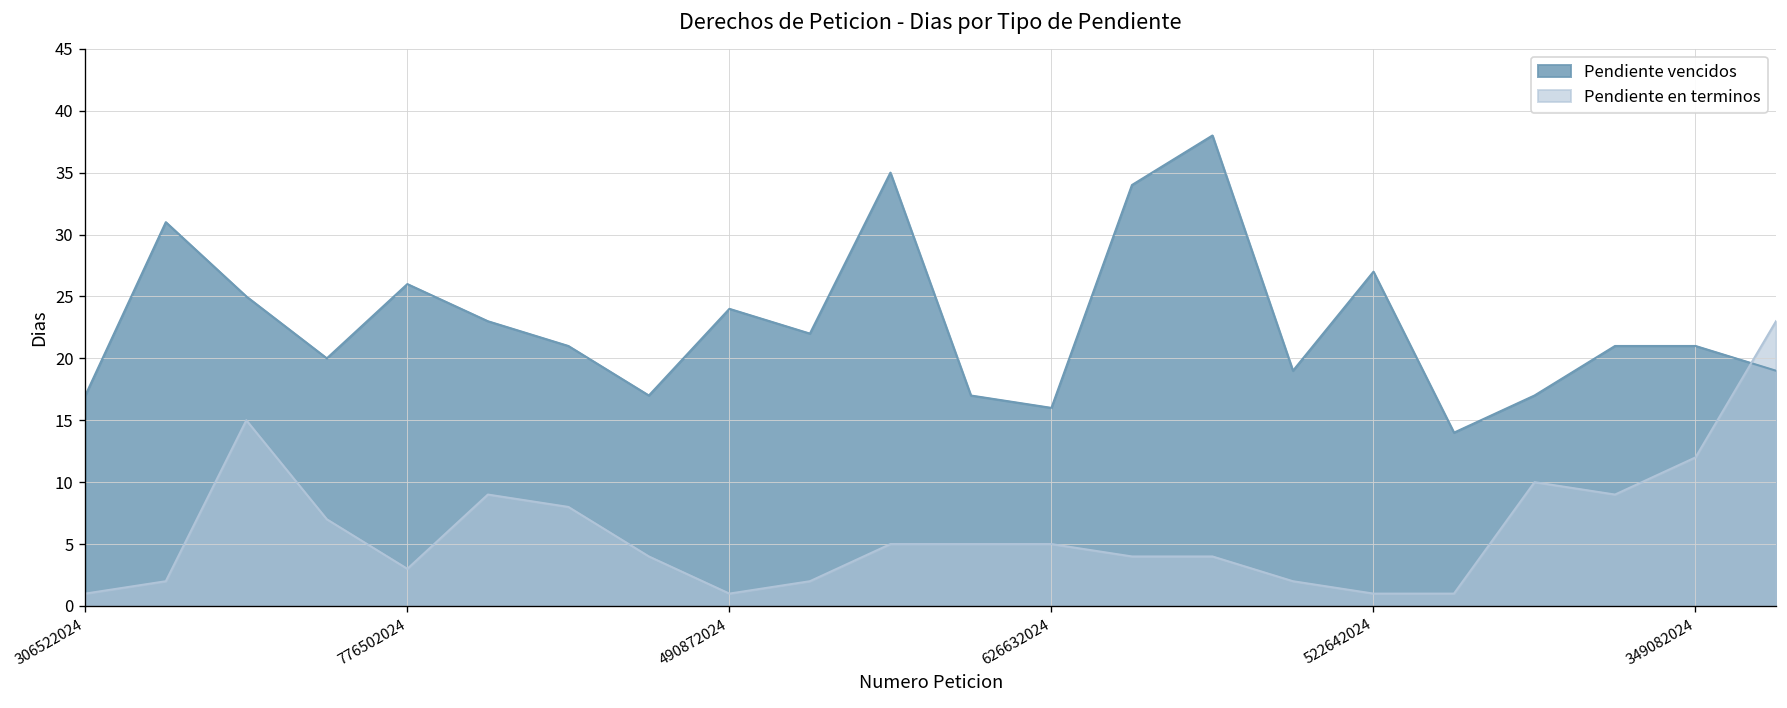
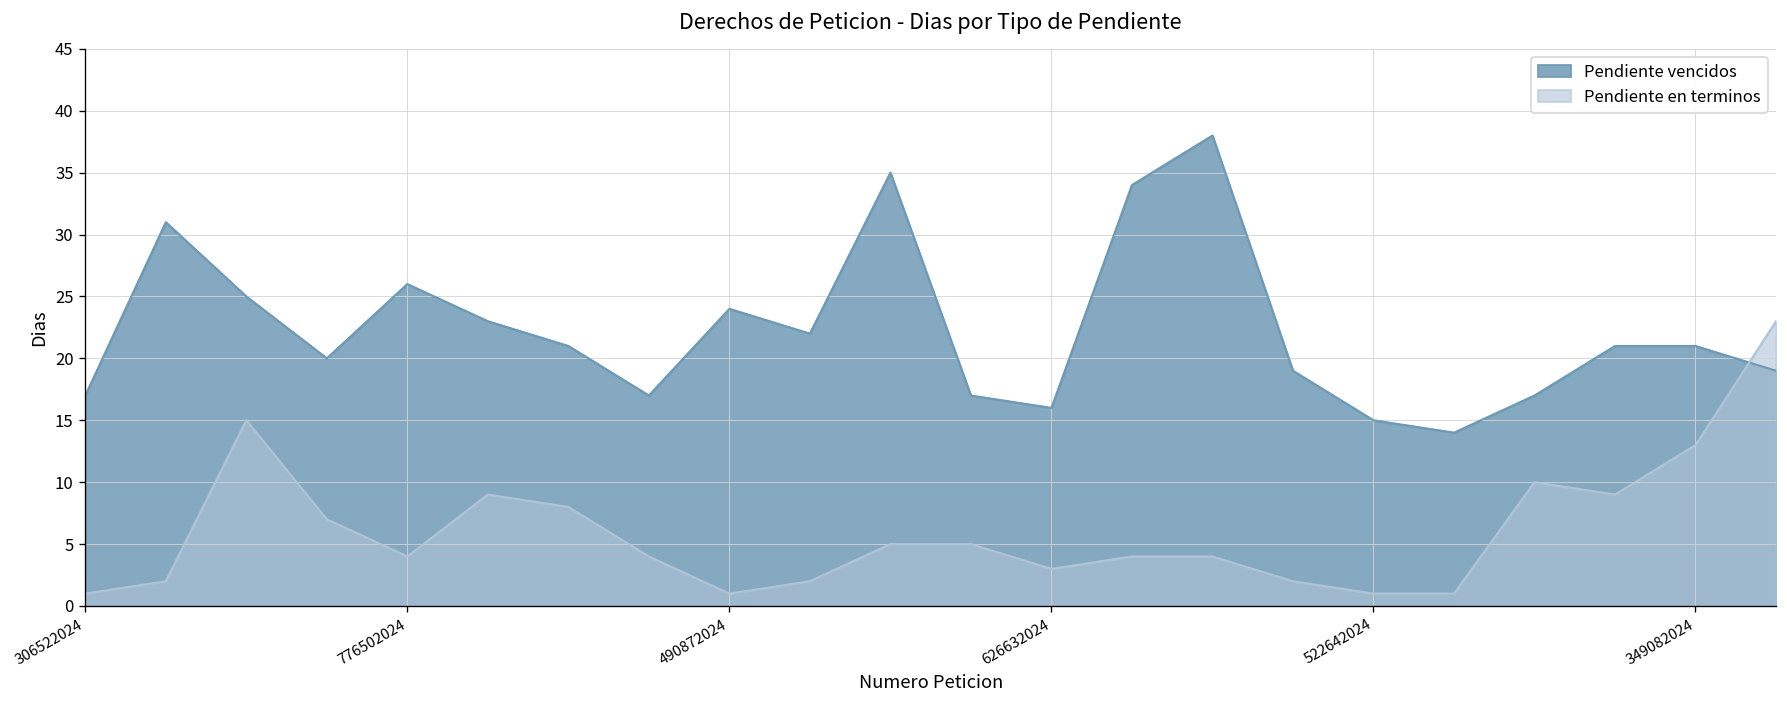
  {
    "Pendiente vencidos": {
      "306522024": 17,
      "776502024": 26,
      "490872024": 24,
      "626632024": 16,
-     "522642024": 27,
+     "522642024": 15,
      "349082024": 21
    },
    "Pendiente en terminos": {
      "306522024": 1,
-     "776502024": 3,
+     "776502024": 4,
      "490872024": 1,
-     "626632024": 5,
+     "626632024": 3,
      "522642024": 1,
-     "349082024": 12
+     "349082024": 13
    }
  }
